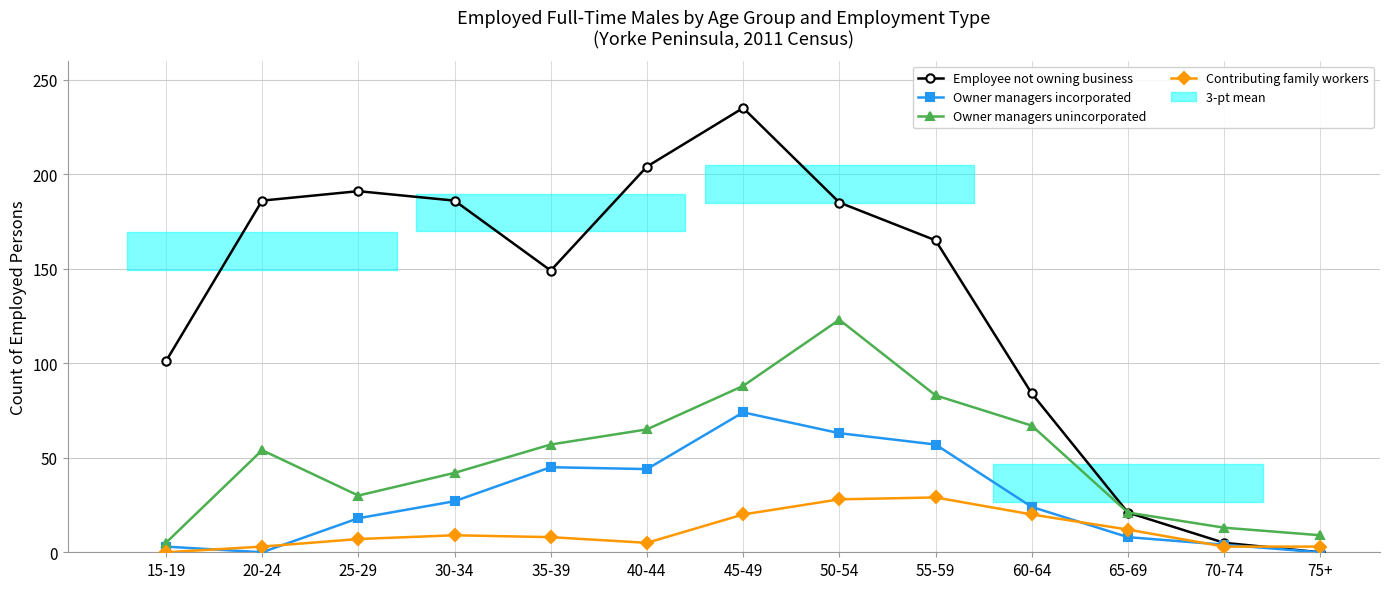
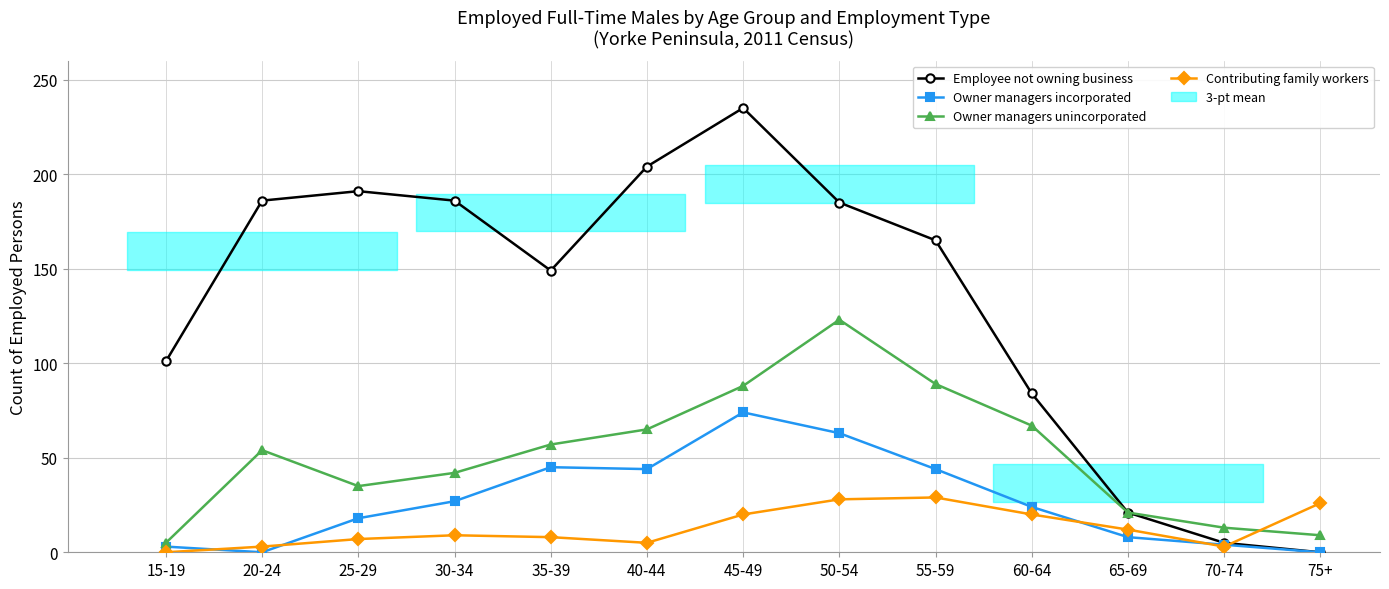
  {
    "Employee not owning business": {
      "15-19": 101,
      "20-24": 186,
      "25-29": 191,
      "30-34": 186,
      "35-39": 149,
      "40-44": 204,
      "45-49": 235,
      "50-54": 185,
      "55-59": 165,
      "60-64": 84
    },
    "Owner managers incorporated": {
      "15-19": 3,
      "20-24": 0,
      "25-29": 18,
      "30-34": 27,
      "35-39": 45,
      "40-44": 44,
      "45-49": 74,
      "50-54": 63,
-     "55-59": 57,
+     "55-59": 44,
      "60-64": 24,
      "65-69": 8
    },
    "Owner managers unincorporated": {
      "15-19": 5,
      "20-24": 54,
-     "25-29": 30,
+     "25-29": 35,
      "30-34": 42,
      "35-39": 57,
      "40-44": 65,
      "45-49": 88,
      "50-54": 123,
-     "55-59": 83,
+     "55-59": 89,
      "60-64": 67,
      "70-74": 13,
      "75+": 9
    },
    "Contributing family workers": {
      "15-19": 0,
      "20-24": 3,
      "25-29": 7,
      "30-34": 9,
      "35-39": 8,
      "40-44": 5,
      "45-49": 20,
      "50-54": 28,
      "55-59": 29,
      "60-64": 20,
      "65-69": 12,
-     "75+": 3
+     "75+": 26
    }
  }
